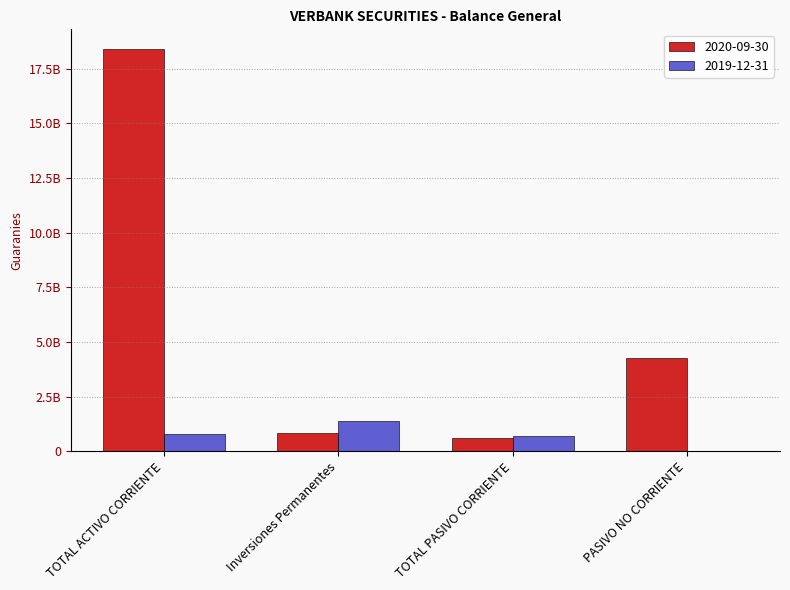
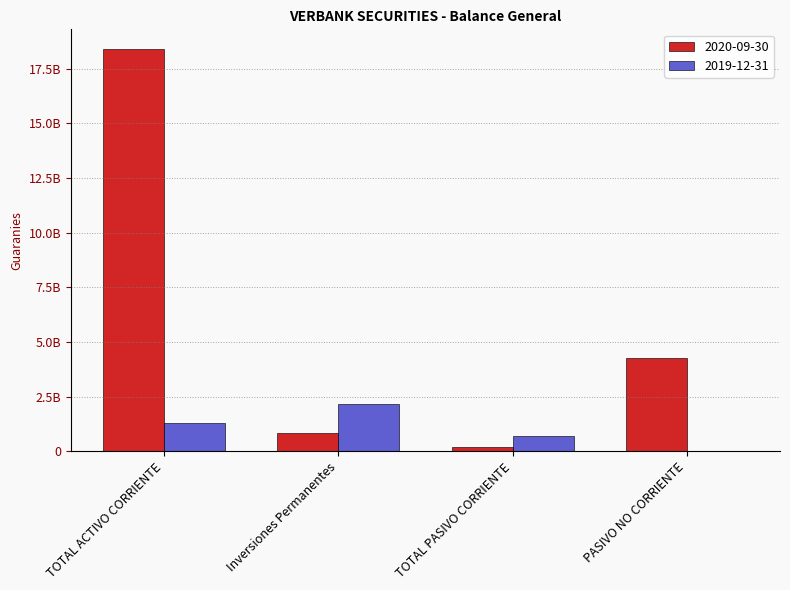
  {
    "2020-09-30": {
      "TOTAL ACTIVO CORRIENTE": 18400000000,
      "Inversiones Permanentes": 900000000,
-     "TOTAL PASIVO CORRIENTE": 600000000,
+     "TOTAL PASIVO CORRIENTE": 200000000,
      "PASIVO NO CORRIENTE": 4300000000
    },
    "2019-12-31": {
-     "TOTAL ACTIVO CORRIENTE": 800000000,
-     "Inversiones Permanentes": 1400000000,
+     "TOTAL ACTIVO CORRIENTE": 1300000000,
+     "Inversiones Permanentes": 2200000000,
      "TOTAL PASIVO CORRIENTE": 700000000,
      "PASIVO NO CORRIENTE": 0
    }
  }
